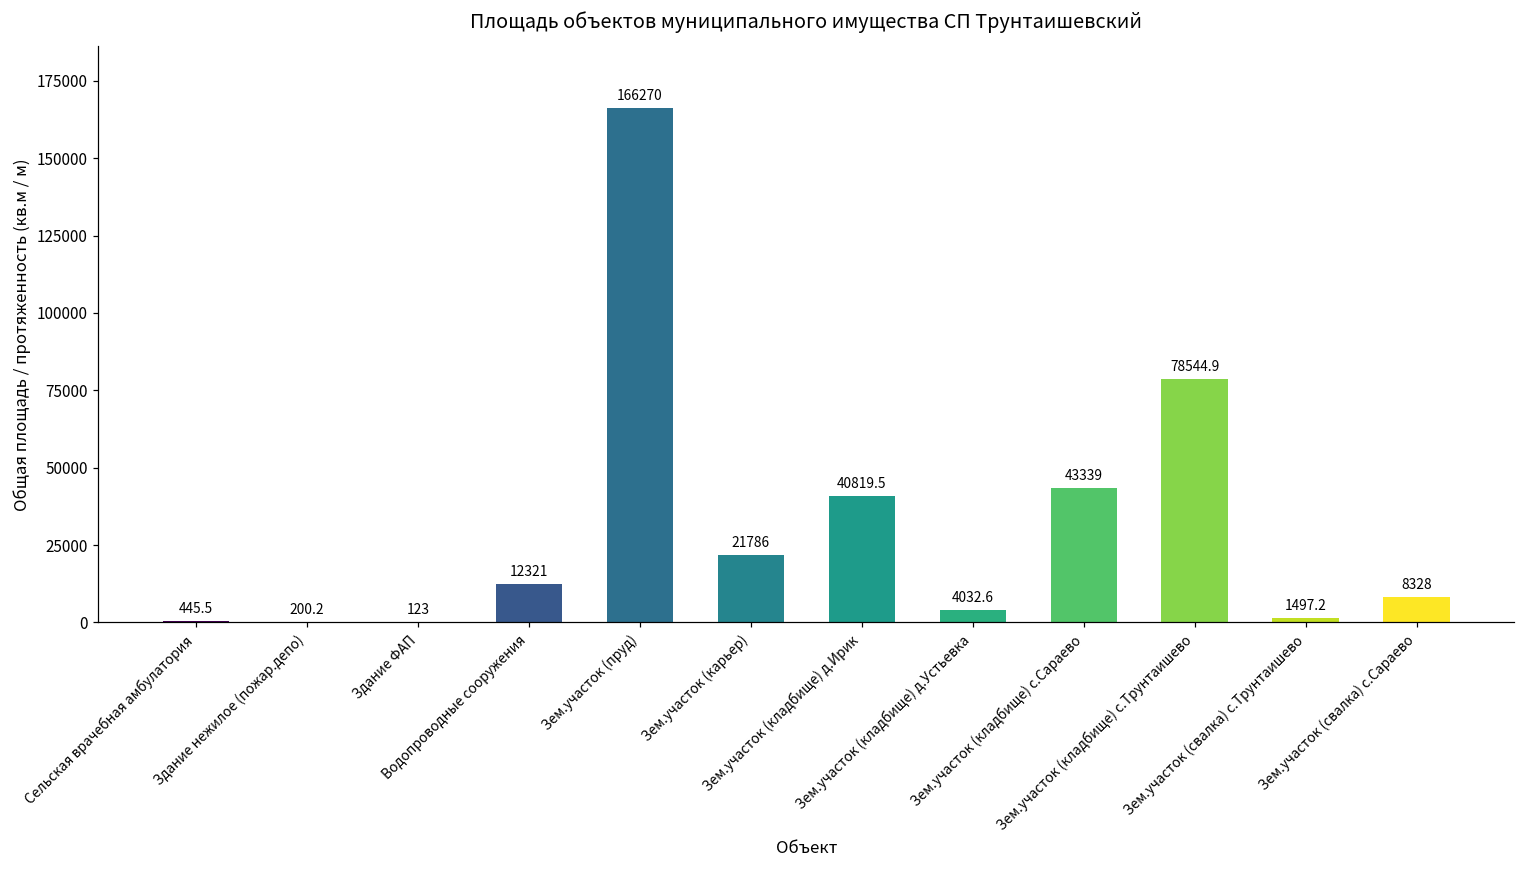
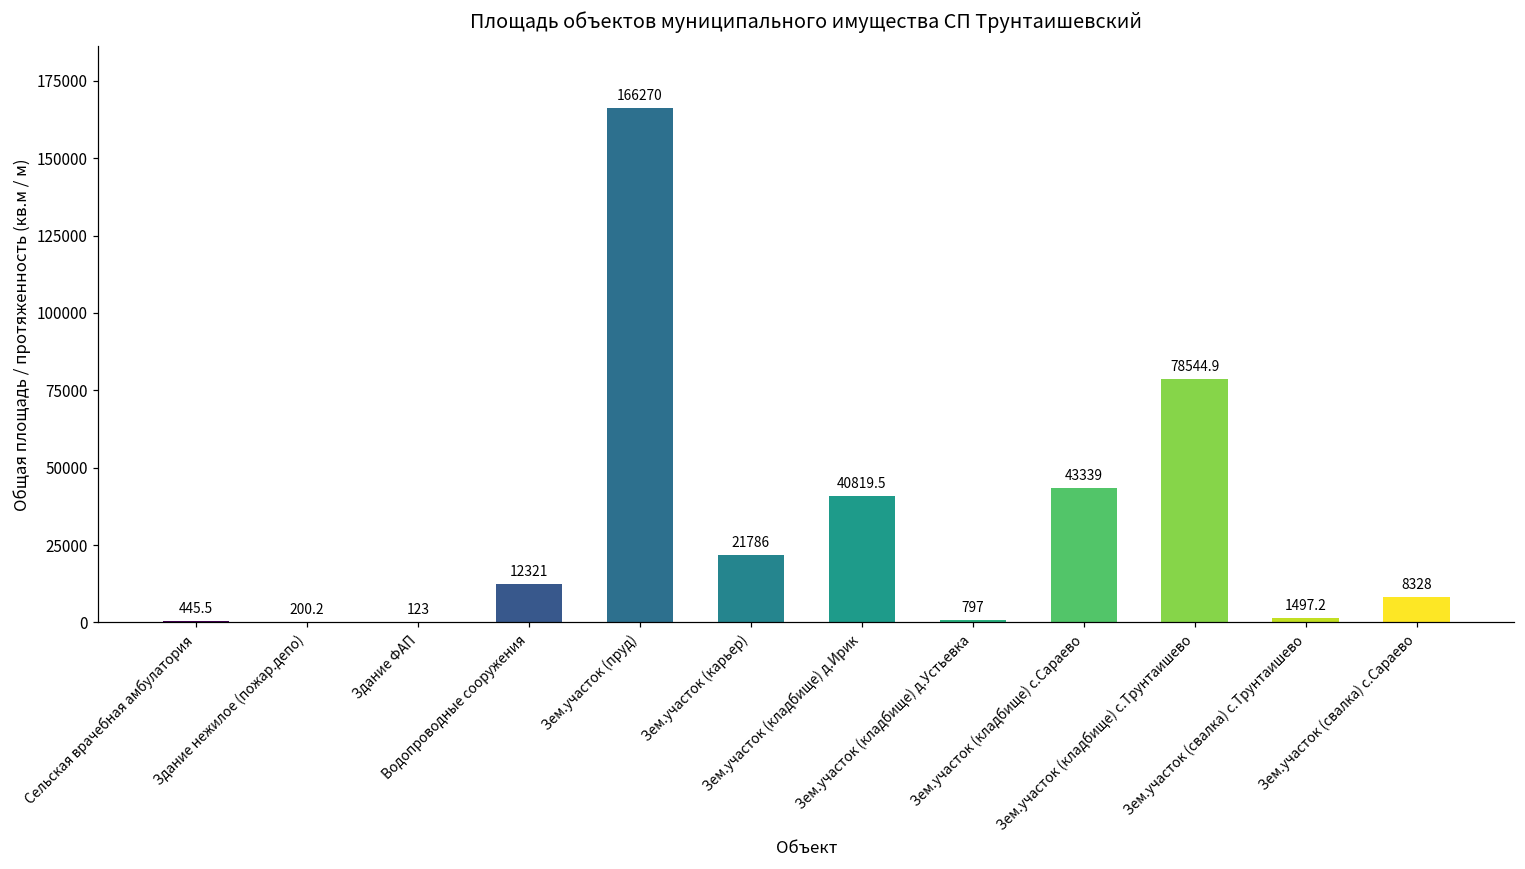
  {
    "Сельская врачебная амбулатория": 445.5,
    "Здание нежилое (пожар.депо)": 200.2,
    "Здание ФАП": 123,
    "Водопроводные сооружения": 12321,
    "Зем.участок (пруд)": 166270,
    "Зем.участок (карьер)": 21786,
    "Зем.участок (кладбище) д.Ирик": 40819.5,
-   "Зем.участок (кладбище) д.Устьевка": 4032.6,
+   "Зем.участок (кладбище) д.Устьевка": 797,
    "Зем.участок (кладбище) с.Сараево": 43339,
    "Зем.участок (кладбище) с.Трунтаишево": 78544.9,
    "Зем.участок (свалка) с.Трунтаишево": 1497.2,
    "Зем.участок (свалка) с.Сараево": 8328
  }
